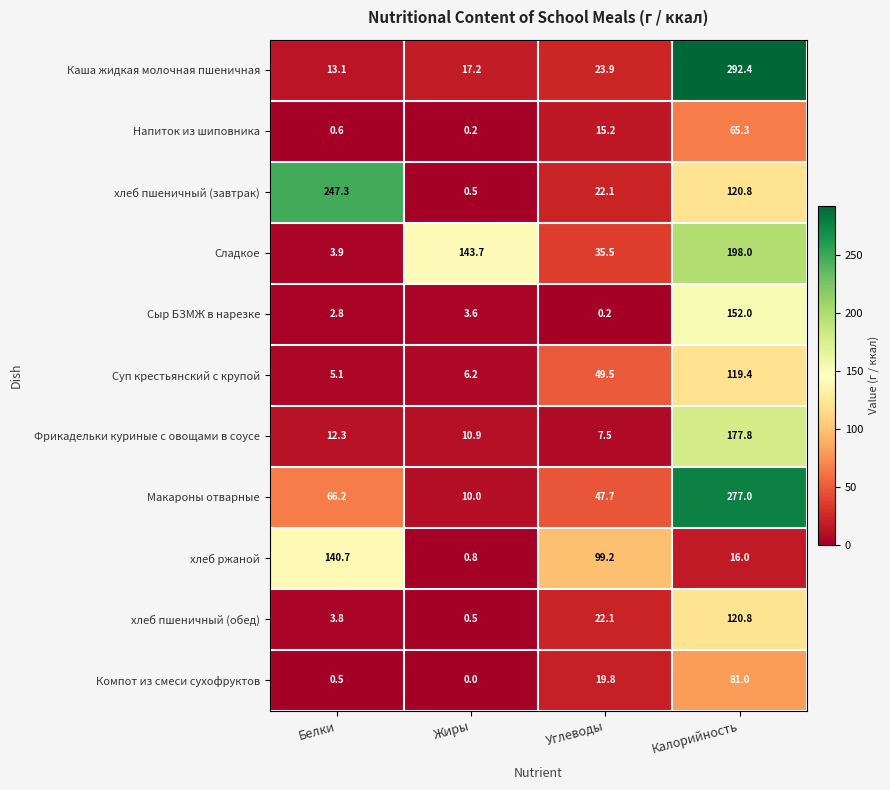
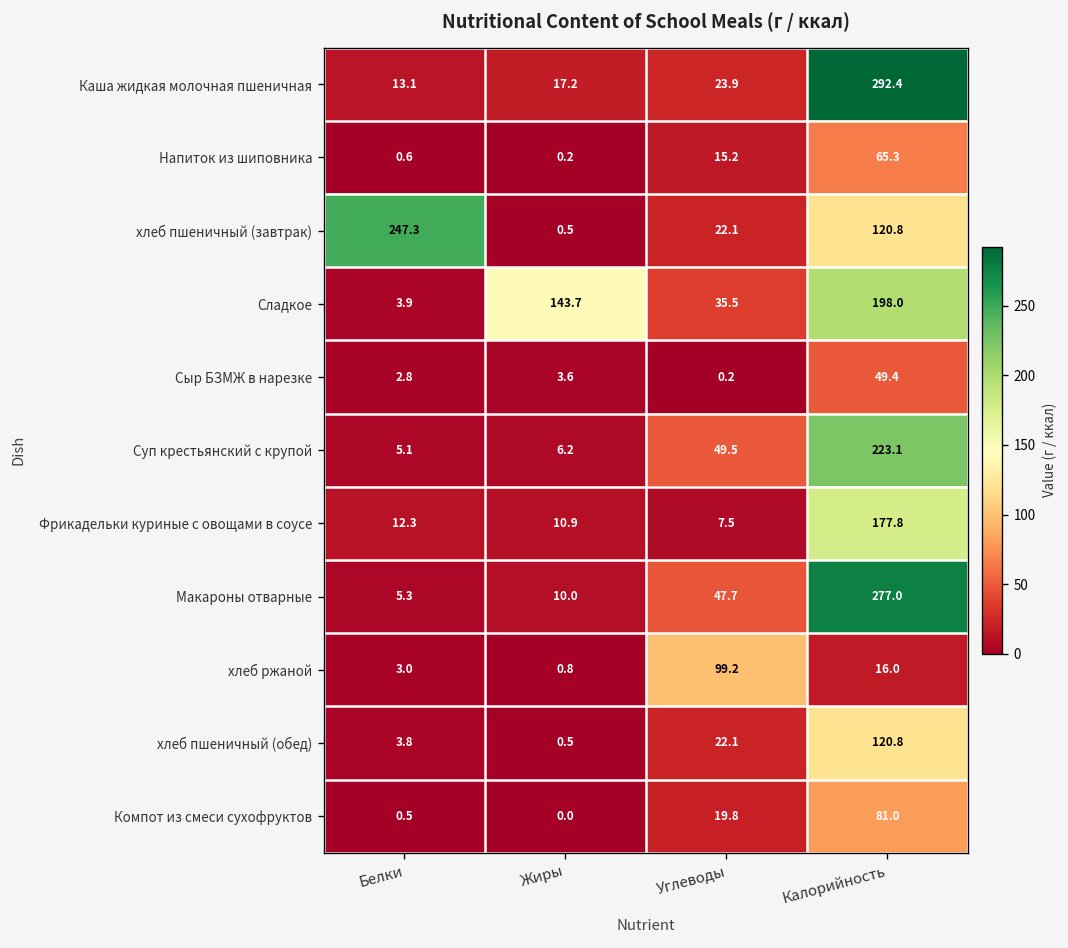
  {
    "Каша жидкая молочная пшеничная": {
      "Белки": 13.1,
      "Жиры": 17.2,
      "Углеводы": 23.9,
      "Калорийность": 292.4
    },
    "Напиток из шиповника": {
      "Белки": 0.6,
      "Жиры": 0.2,
      "Углеводы": 15.2,
      "Калорийность": 65.3
    },
    "хлеб пшеничный (завтрак)": {
      "Белки": 247.3,
      "Жиры": 0.5,
      "Углеводы": 22.1,
      "Калорийность": 120.8
    },
    "Сладкое": {
      "Белки": 3.9,
      "Жиры": 143.7,
      "Углеводы": 35.5,
      "Калорийность": 198.0
    },
    "Сыр БЗМЖ в нарезке": {
      "Белки": 2.8,
      "Жиры": 3.6,
      "Углеводы": 0.2,
-     "Калорийность": 152.0
+     "Калорийность": 49.4
    },
    "Суп крестьянский с крупой": {
      "Белки": 5.1,
      "Жиры": 6.2,
      "Углеводы": 49.5,
-     "Калорийность": 119.4
+     "Калорийность": 223.1
    },
    "Фрикадельки куриные с овощами в соусе": {
      "Белки": 12.3,
      "Жиры": 10.9,
      "Углеводы": 7.5,
      "Калорийность": 177.8
    },
    "Макароны отварные": {
-     "Белки": 66.2,
+     "Белки": 5.3,
      "Жиры": 10.0,
      "Углеводы": 47.7,
      "Калорийность": 277.0
    },
    "хлеб ржаной": {
-     "Белки": 140.7,
+     "Белки": 3.0,
      "Жиры": 0.8,
      "Углеводы": 99.2,
      "Калорийность": 16.0
    },
    "хлеб пшеничный (обед)": {
      "Белки": 3.8,
      "Жиры": 0.5,
      "Углеводы": 22.1,
      "Калорийность": 120.8
    },
    "Компот из смеси сухофруктов": {
      "Белки": 0.5,
      "Жиры": 0.0,
      "Углеводы": 19.8,
      "Калорийность": 81.0
    }
  }
